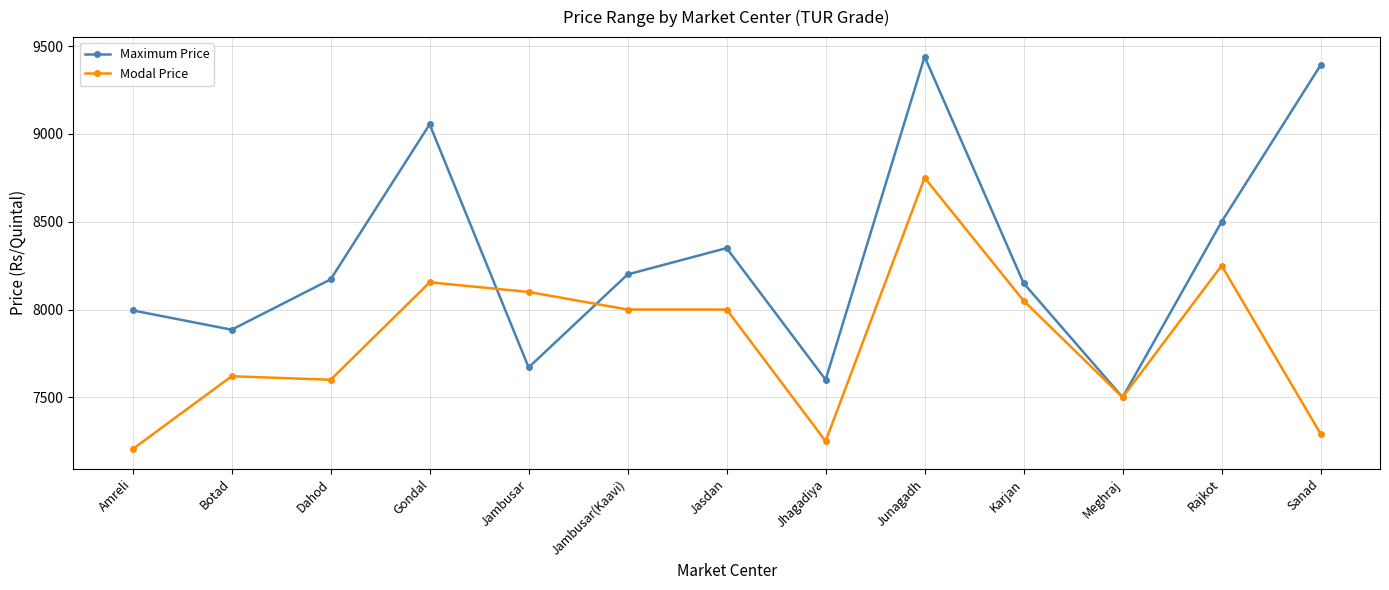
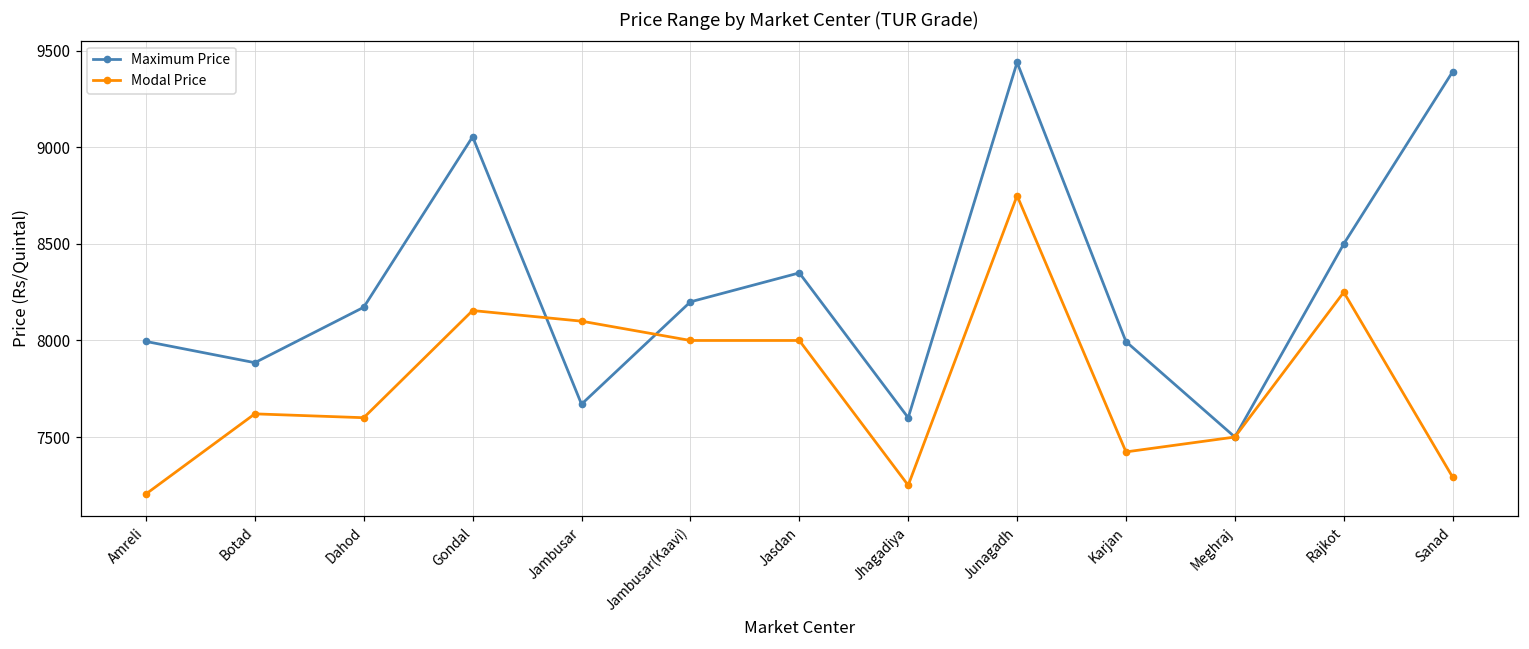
  {
    "Maximum Price": {
      "Amreli": 8000,
      "Botad": 7890,
      "Dahod": 8170,
      "Gondal": 9060,
      "Jambusar": 7670,
      "Jambusar(Kaavi)": 8200,
      "Jasdan": 8350,
      "Jhagadiya": 7600,
      "Junagadh": 9440,
-     "Karjan": 8150,
+     "Karjan": 7990,
      "Rajkot": 8500,
      "Sanad": 9390
    },
    "Modal Price": {
      "Amreli": 7210,
      "Botad": 7620,
      "Dahod": 7600,
      "Gondal": 8160,
      "Jambusar": 8100,
      "Jambusar(Kaavi)": 8000,
      "Jasdan": 8000,
      "Jhagadiya": 7250,
      "Junagadh": 8750,
-     "Karjan": 8050,
+     "Karjan": 7420,
      "Rajkot": 8250,
      "Sanad": 7290
    }
  }
